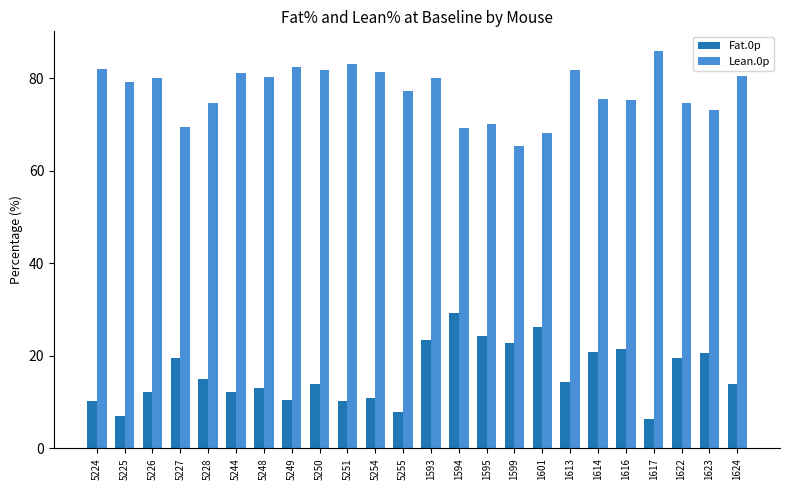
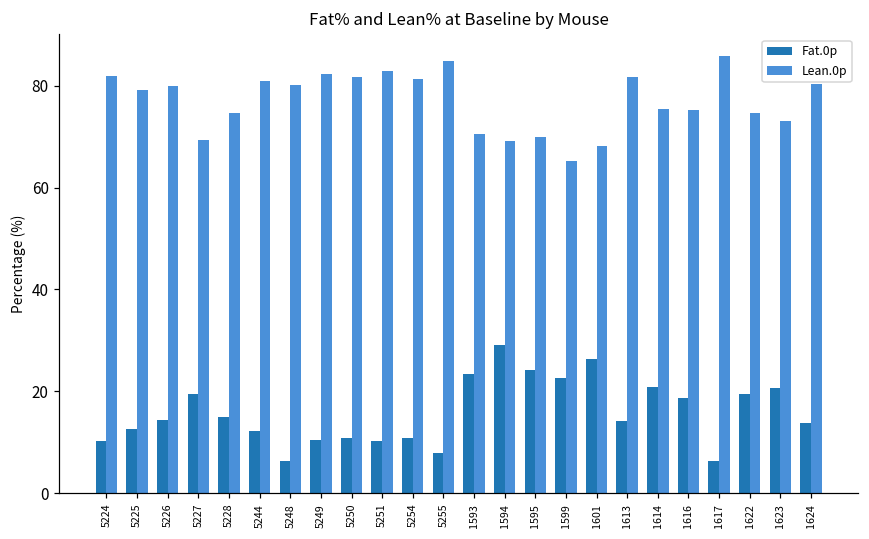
  {
    "Fat.0p": {
      "5224": 10,
-     "5225": 7,
-     "5226": 12,
+     "5225": 13,
+     "5226": 14,
      "5227": 20,
      "5228": 15,
      "5244": 12,
-     "5248": 13,
+     "5248": 6,
      "5249": 10,
-     "5250": 14,
+     "5250": 11,
      "5251": 10,
      "5254": 11,
      "5255": 8,
      "1593": 23,
      "1594": 29,
      "1595": 24,
      "1599": 23,
      "1601": 26,
      "1613": 14,
      "1614": 21,
-     "1616": 21,
+     "1616": 19,
      "1617": 6,
      "1622": 19,
      "1623": 21,
      "1624": 14
    },
    "Lean.0p": {
      "5224": 82,
      "5225": 79,
      "5226": 80,
      "5227": 69,
      "5228": 75,
      "5244": 81,
      "5248": 80,
      "5249": 82,
      "5250": 82,
      "5251": 83,
      "5254": 81,
-     "5255": 77,
-     "1593": 80,
+     "5255": 85,
+     "1593": 71,
      "1594": 69,
      "1595": 70,
      "1599": 65,
      "1601": 68,
      "1613": 82,
      "1614": 76,
      "1616": 75,
      "1617": 86,
      "1622": 75,
      "1623": 73,
      "1624": 80
    }
  }
